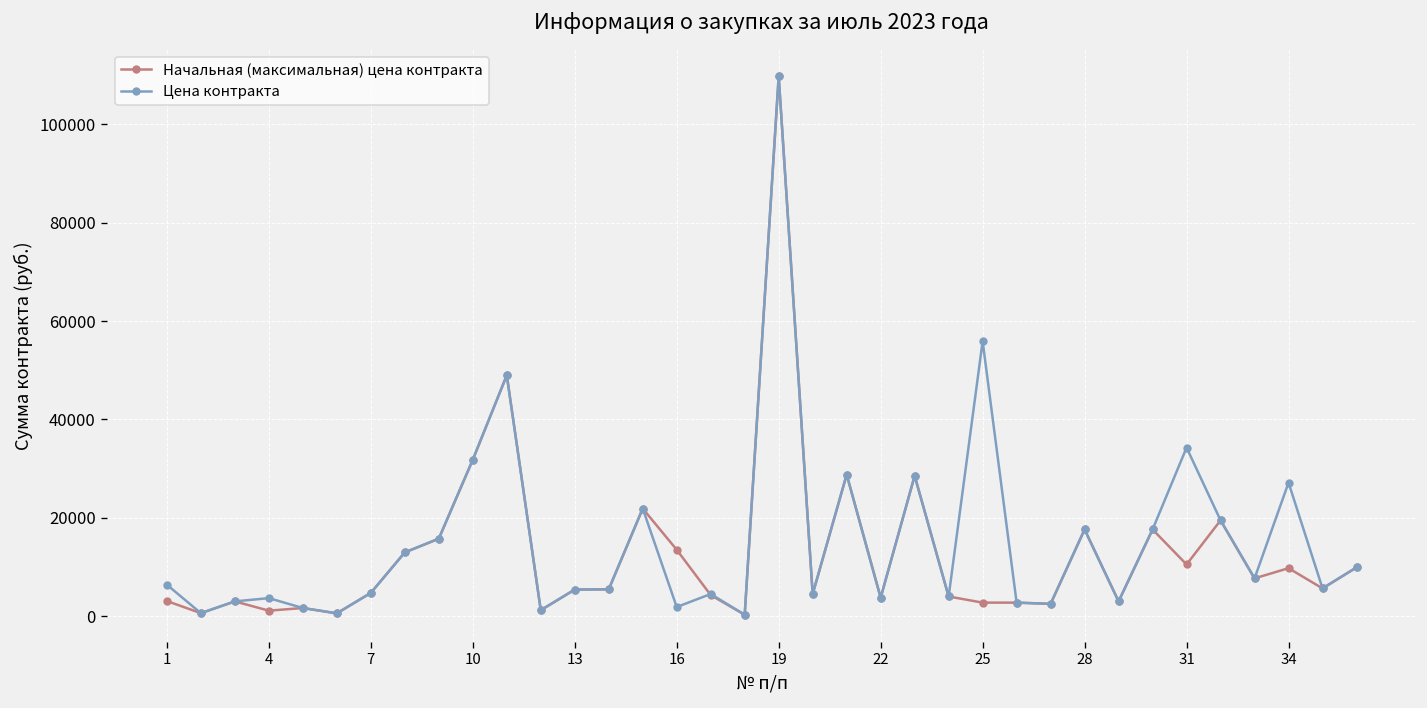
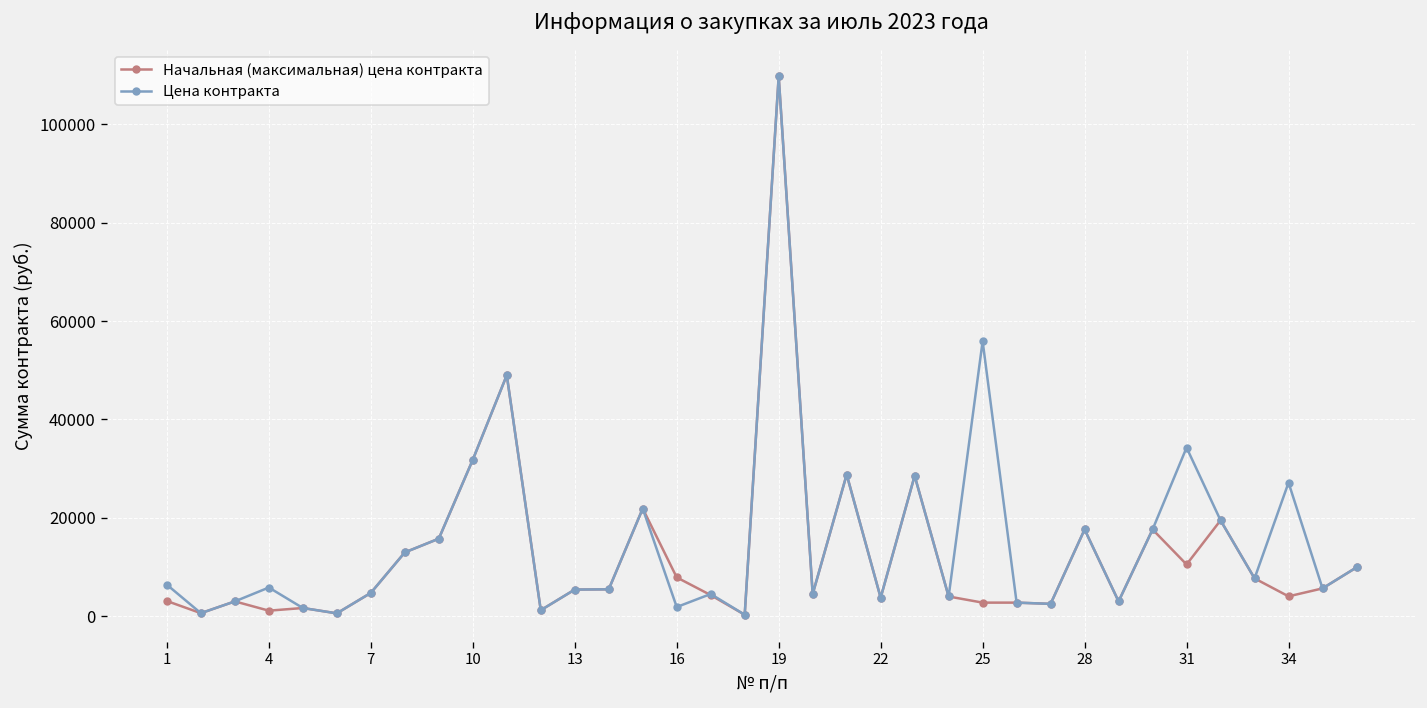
  {
    "Начальная (максимальная) цена контракта": {
      "1": 3000,
      "4": 1000,
-     "16": 14000,
+     "16": 8000,
      "25": 3000,
      "31": 11000,
-     "34": 10000
+     "34": 4000
    },
    "Цена контракта": {
      "1": 6000,
-     "4": 4000,
+     "4": 6000,
      "16": 2000,
      "25": 56000,
      "31": 34000,
      "34": 27000
    }
  }
